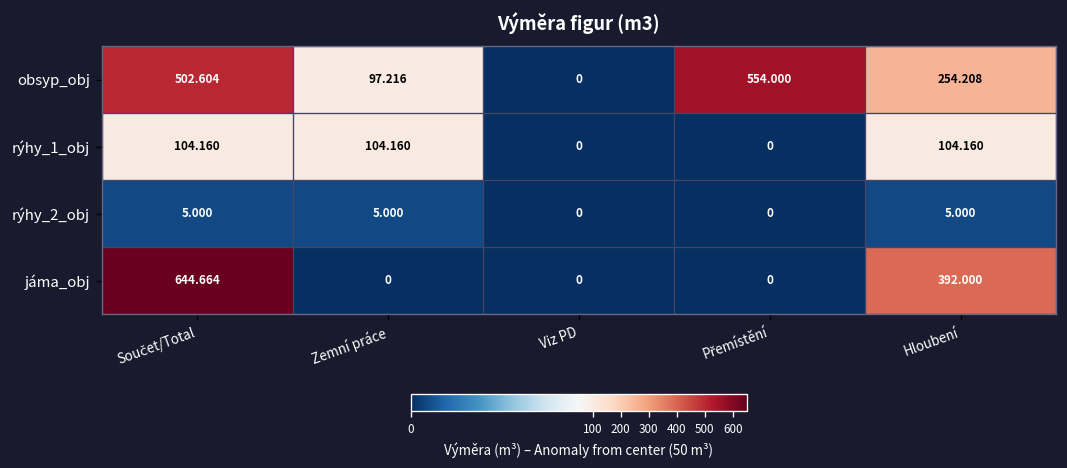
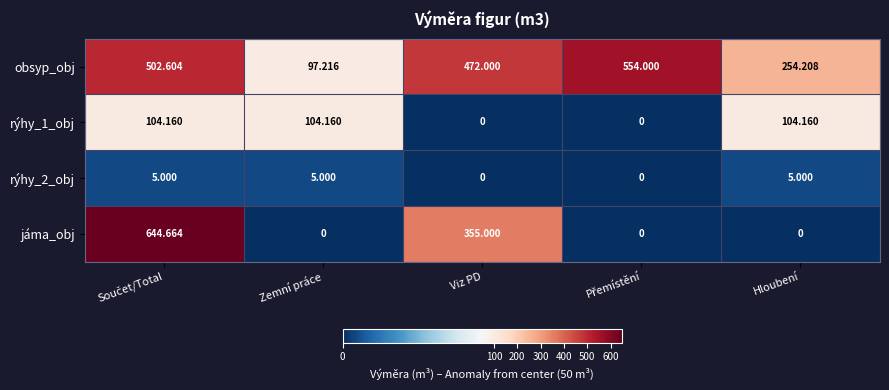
  {
    "obsyp_obj": {
      "Součet/Total": 502.604,
      "Zemní práce": 97.216,
-     "Viz PD": 0,
+     "Viz PD": 472.000,
      "Přemístění": 554.000,
      "Hloubení": 254.208
    },
    "rýhy_1_obj": {
      "Součet/Total": 104.160,
      "Zemní práce": 104.160,
      "Viz PD": 0,
      "Přemístění": 0,
      "Hloubení": 104.160
    },
    "rýhy_2_obj": {
      "Součet/Total": 5.000,
      "Zemní práce": 5.000,
      "Viz PD": 0,
      "Přemístění": 0,
      "Hloubení": 5.000
    },
    "jáma_obj": {
      "Součet/Total": 644.664,
      "Zemní práce": 0,
-     "Viz PD": 0,
+     "Viz PD": 355.000,
      "Přemístění": 0,
-     "Hloubení": 392.000
+     "Hloubení": 0
    }
  }
